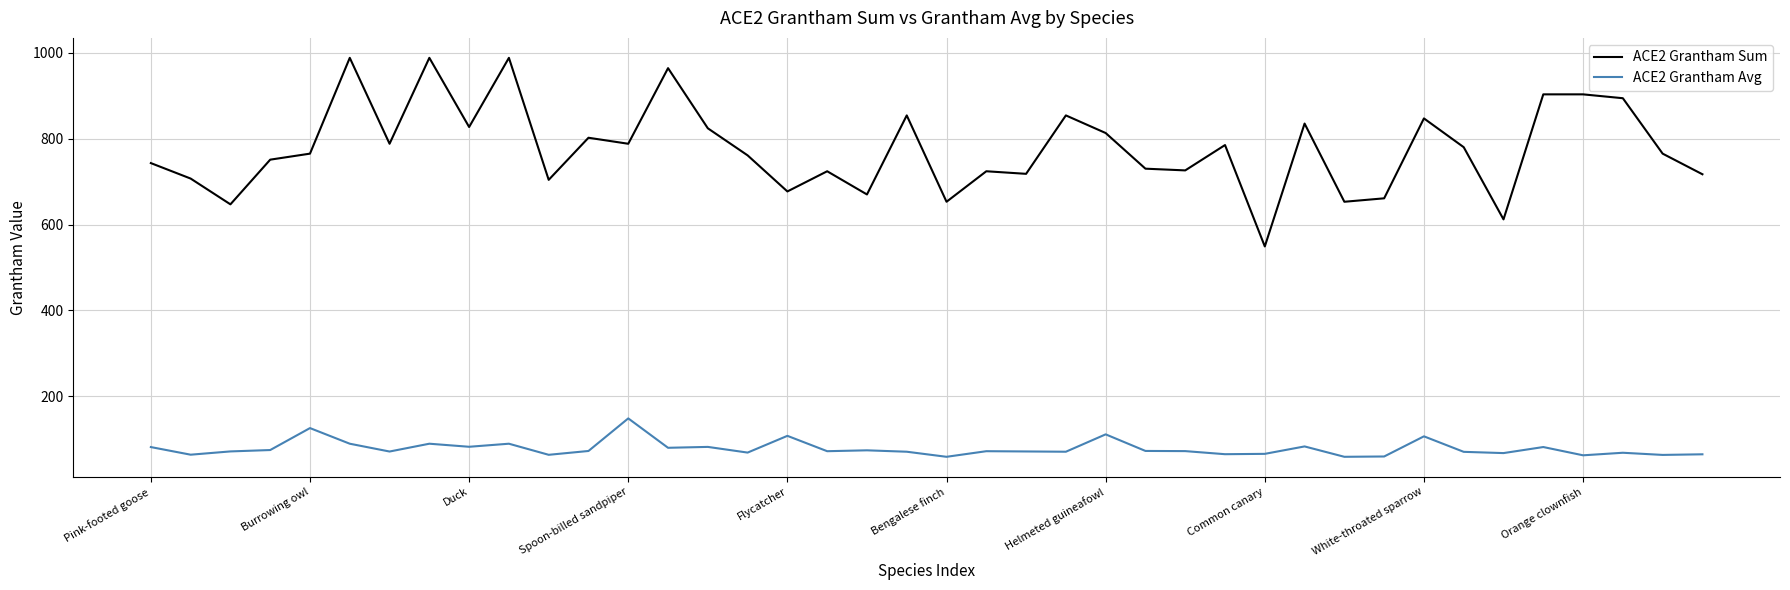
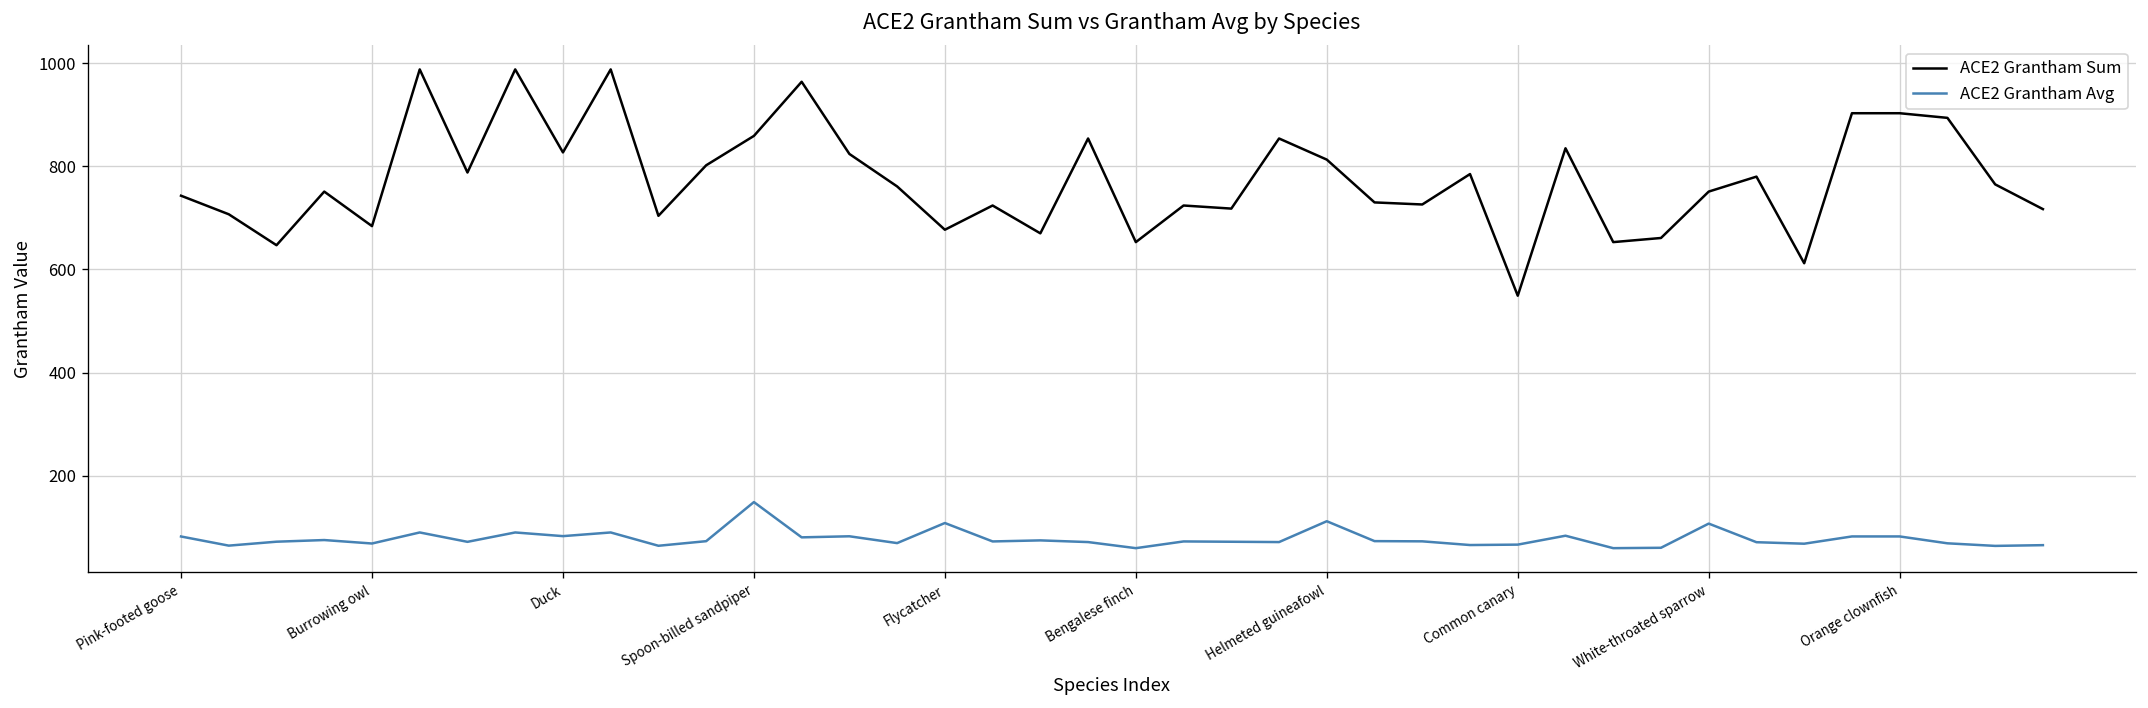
  {
    "ACE2 Grantham Sum": {
      "Pink-footed goose": 740,
-     "Burrowing owl": 770,
+     "Burrowing owl": 680,
      "Duck": 830,
-     "Spoon-billed sandpiper": 790,
+     "Spoon-billed sandpiper": 860,
      "Flycatcher": 680,
      "Bengalese finch": 650,
      "Helmeted guineafowl": 810,
      "Common canary": 550,
-     "White-throated sparrow": 850,
+     "White-throated sparrow": 750,
      "Orange clownfish": 900
    },
    "ACE2 Grantham Avg": {
      "Pink-footed goose": 80,
-     "Burrowing owl": 130,
+     "Burrowing owl": 70,
      "Duck": 80,
      "Spoon-billed sandpiper": 150,
      "Flycatcher": 110,
      "Bengalese finch": 60,
      "Helmeted guineafowl": 110,
      "Common canary": 70,
      "White-throated sparrow": 110,
-     "Orange clownfish": 60
+     "Orange clownfish": 80
    }
  }
